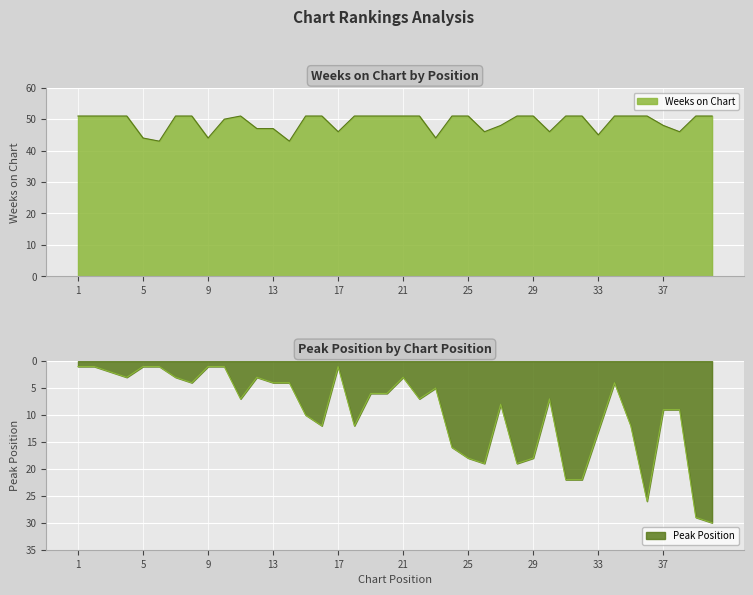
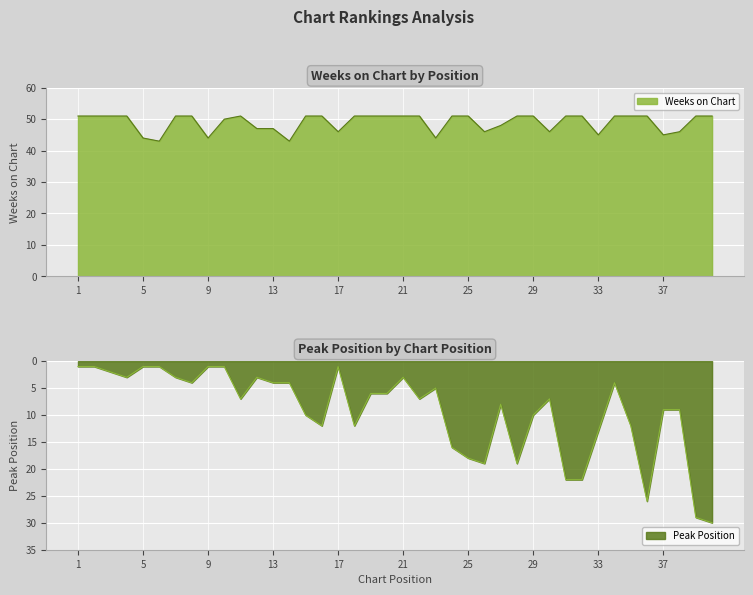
  {
    "Weeks on Chart by Position": {
      "1": 51,
      "5": 44,
      "9": 44,
      "13": 47,
      "17": 46,
      "21": 51,
      "25": 51,
      "29": 51,
      "33": 45,
-     "37": 48
+     "37": 45
    },
    "Peak Position by Chart Position": {
      "1": 1,
      "5": 1,
      "9": 1,
      "13": 4,
      "17": 1,
      "21": 3,
      "25": 18,
-     "29": 18,
+     "29": 10,
      "33": 13,
      "37": 9
    }
  }
